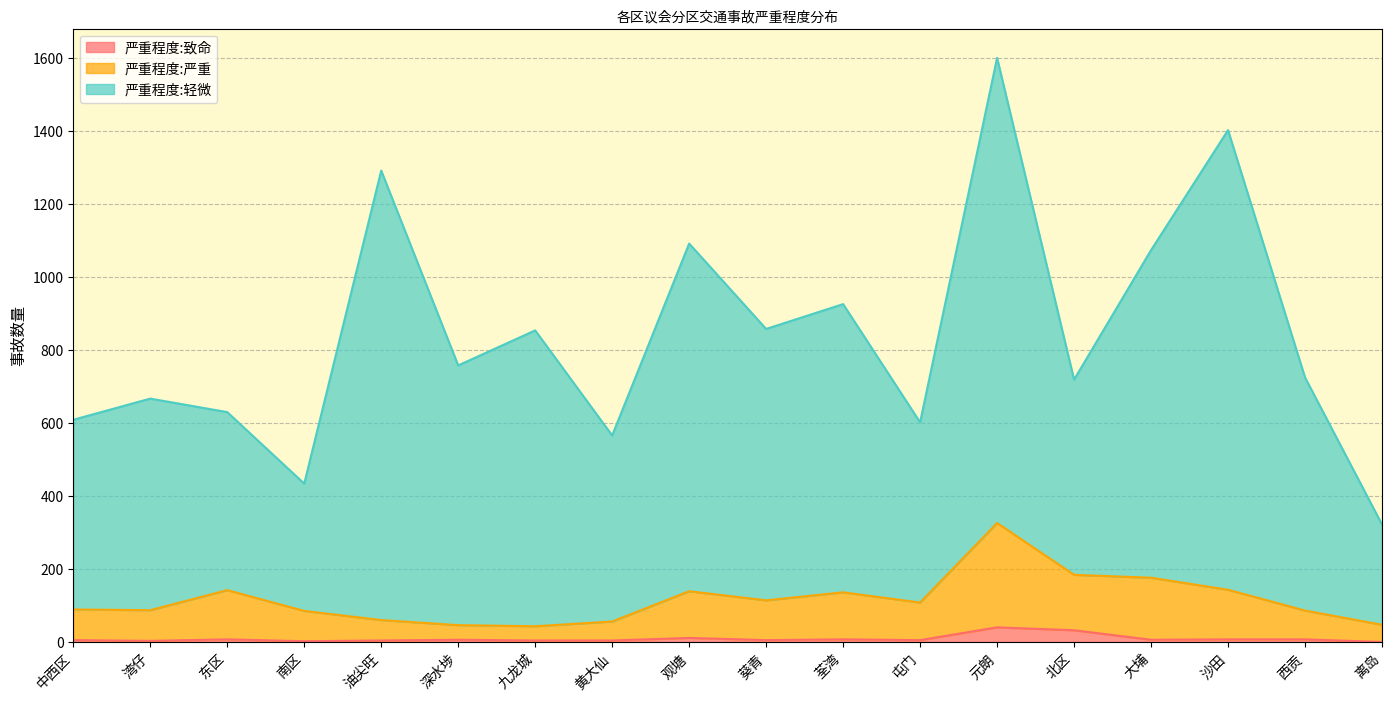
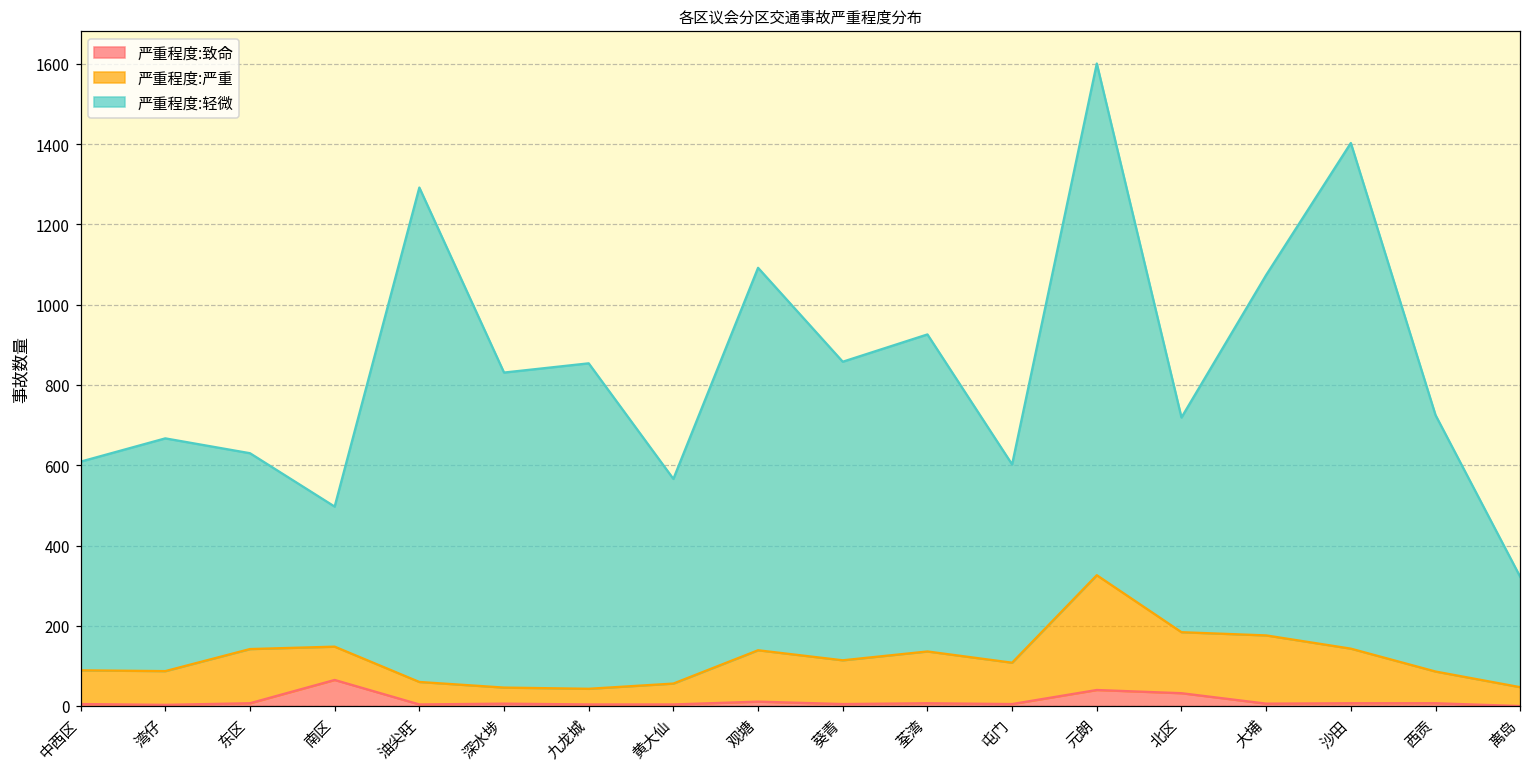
  {
    "严重程度:致命": {
      "中西区": 10,
      "湾仔": 0,
      "东区": 10,
-     "南区": 0,
+     "南区": 70,
      "油尖旺": 0,
      "深水埗": 10,
      "九龙城": 0,
      "黄大仙": 0,
      "观塘": 10,
      "葵青": 10,
      "荃湾": 10,
      "屯门": 10,
      "元朗": 40,
      "北区": 30,
      "大埔": 10,
      "沙田": 10,
      "西贡": 10,
      "离岛": 0
    },
    "严重程度:严重": {
      "中西区": 80,
      "湾仔": 80,
      "东区": 140,
      "南区": 80,
      "油尖旺": 60,
      "深水埗": 40,
      "九龙城": 40,
      "黄大仙": 50,
      "观塘": 130,
      "葵青": 110,
      "荃湾": 130,
      "屯门": 100,
      "元朗": 290,
      "北区": 150,
      "大埔": 170,
      "沙田": 140,
      "西贡": 80,
      "离岛": 50
    },
    "严重程度:轻微": {
      "中西区": 520,
      "湾仔": 580,
      "东区": 490,
      "南区": 350,
      "油尖旺": 1230,
-     "深水埗": 710,
+     "深水埗": 790,
      "九龙城": 810,
      "黄大仙": 510,
      "观塘": 950,
      "葵青": 740,
      "荃湾": 790,
      "屯门": 490,
      "元朗": 1280,
      "北区": 540,
      "大埔": 900,
      "沙田": 1260,
      "西贡": 640,
      "离岛": 280
    }
  }
